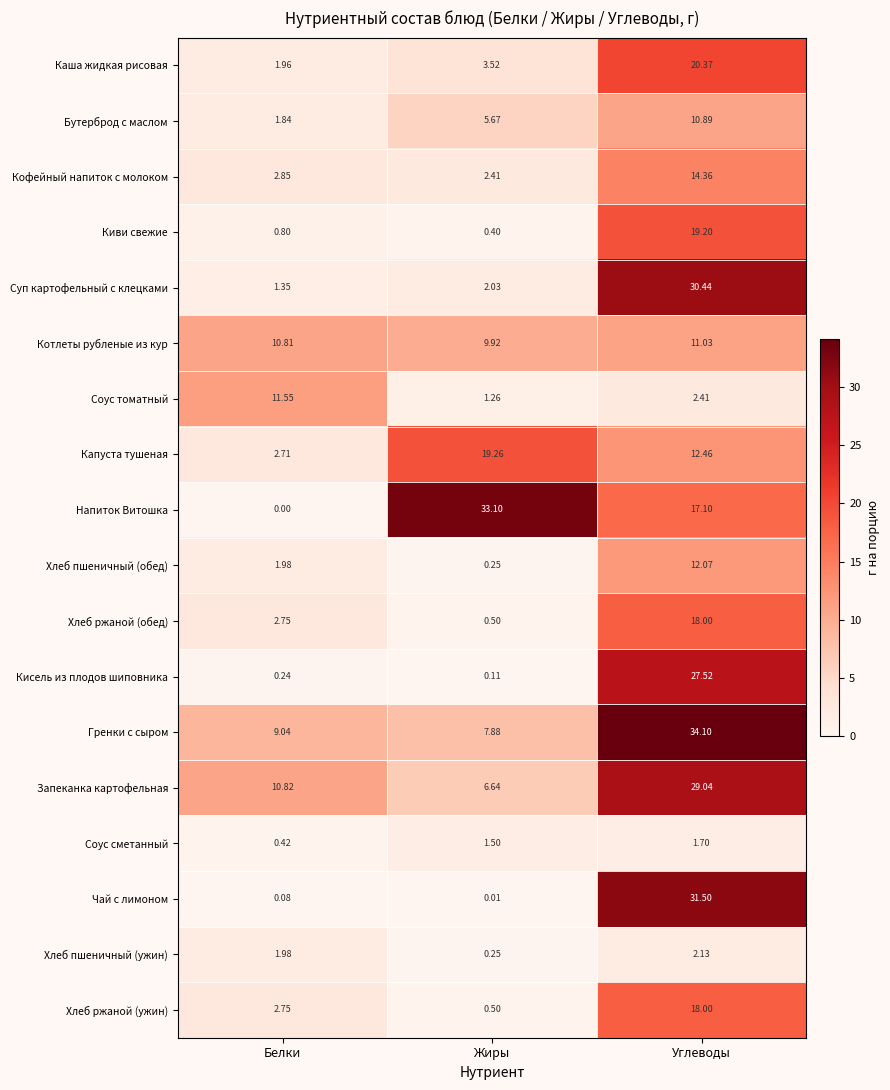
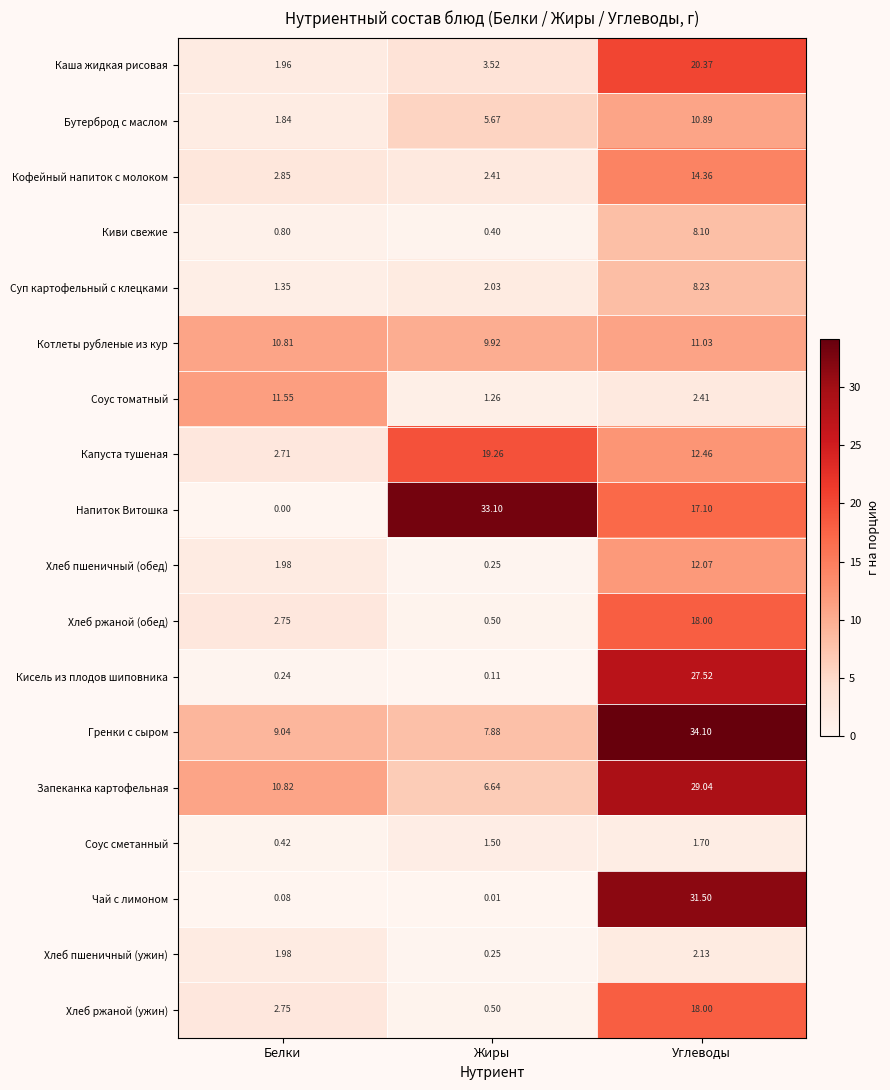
  {
    "Каша жидкая рисовая": {
      "Белки": 1.96,
      "Жиры": 3.52,
      "Углеводы": 20.37
    },
    "Бутерброд с маслом": {
      "Белки": 1.84,
      "Жиры": 5.67,
      "Углеводы": 10.89
    },
    "Кофейный напиток с молоком": {
      "Белки": 2.85,
      "Жиры": 2.41,
      "Углеводы": 14.36
    },
    "Киви свежие": {
      "Белки": 0.80,
      "Жиры": 0.40,
-     "Углеводы": 19.20
+     "Углеводы": 8.10
    },
    "Суп картофельный с клецками": {
      "Белки": 1.35,
      "Жиры": 2.03,
-     "Углеводы": 30.44
+     "Углеводы": 8.23
    },
    "Котлеты рубленые из кур": {
      "Белки": 10.81,
      "Жиры": 9.92,
      "Углеводы": 11.03
    },
    "Соус томатный": {
      "Белки": 11.55,
      "Жиры": 1.26,
      "Углеводы": 2.41
    },
    "Капуста тушеная": {
      "Белки": 2.71,
      "Жиры": 19.26,
      "Углеводы": 12.46
    },
    "Напиток Витошка": {
      "Белки": 0.00,
      "Жиры": 33.10,
      "Углеводы": 17.10
    },
    "Хлеб пшеничный (обед)": {
      "Белки": 1.98,
      "Жиры": 0.25,
      "Углеводы": 12.07
    },
    "Хлеб ржаной (обед)": {
      "Белки": 2.75,
      "Жиры": 0.50,
      "Углеводы": 18.00
    },
    "Кисель из плодов шиповника": {
      "Белки": 0.24,
      "Жиры": 0.11,
      "Углеводы": 27.52
    },
    "Гренки с сыром": {
      "Белки": 9.04,
      "Жиры": 7.88,
      "Углеводы": 34.10
    },
    "Запеканка картофельная": {
      "Белки": 10.82,
      "Жиры": 6.64,
      "Углеводы": 29.04
    },
    "Соус сметанный": {
      "Белки": 0.42,
      "Жиры": 1.50,
      "Углеводы": 1.70
    },
    "Чай с лимоном": {
      "Белки": 0.08,
      "Жиры": 0.01,
      "Углеводы": 31.50
    },
    "Хлеб пшеничный (ужин)": {
      "Белки": 1.98,
      "Жиры": 0.25,
      "Углеводы": 2.13
    },
    "Хлеб ржаной (ужин)": {
      "Белки": 2.75,
      "Жиры": 0.50,
      "Углеводы": 18.00
    }
  }
